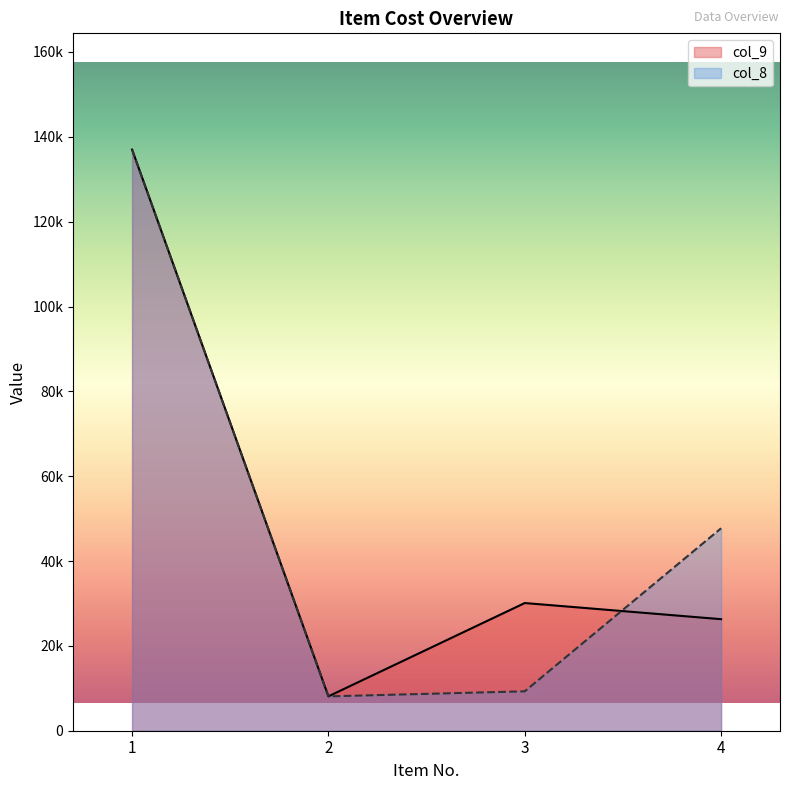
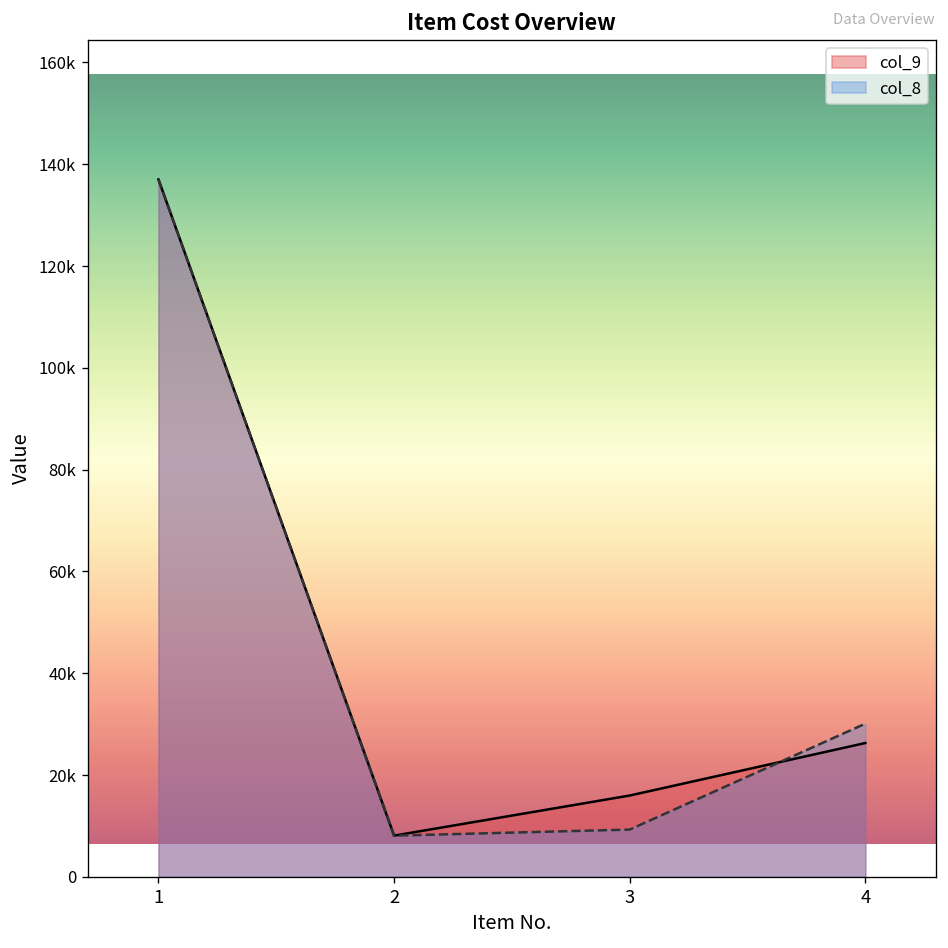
  {
    "col_9": {
-     "3": 30000,
+     "3": 16000,
      "4": 26000
    },
    "col_8": {
      "3": 9000,
-     "4": 48000
+     "4": 30000
    }
  }
